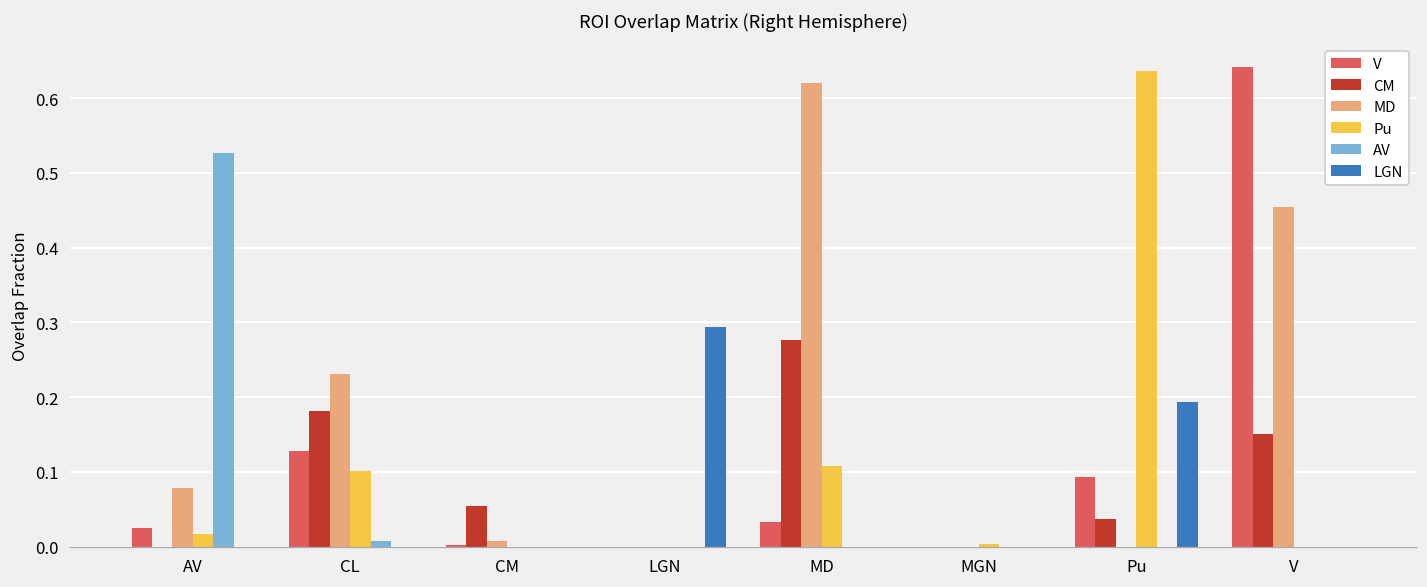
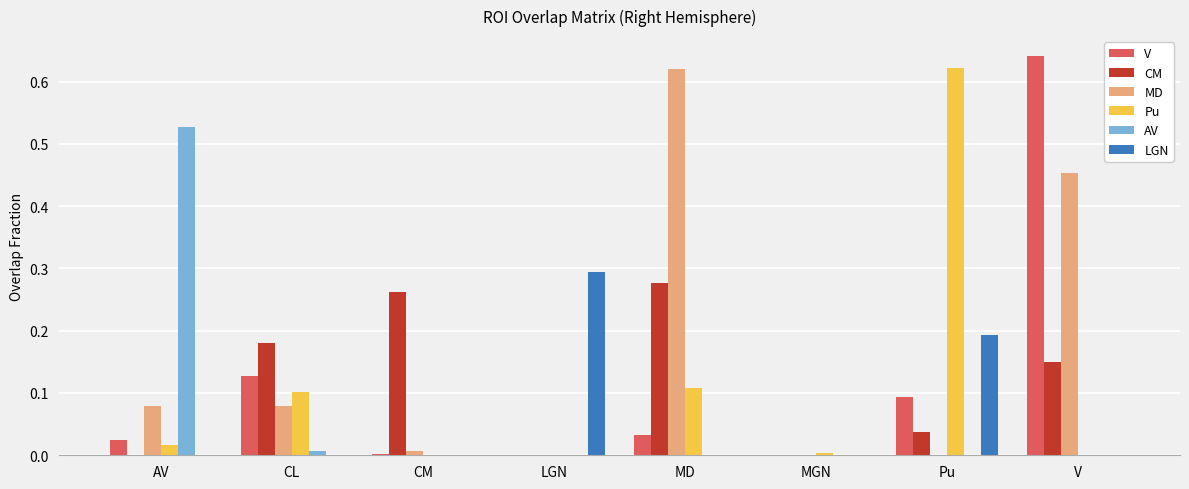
  {
    "V": {
      "AV": 0.03,
      "CL": 0.13,
      "LGN": 0.00,
      "MD": 0.03,
      "MGN": 0.00,
      "Pu": 0.09,
      "V": 0.64
    },
    "CM": {
      "AV": 0.00,
      "CL": 0.18,
-     "CM": 0.05,
+     "CM": 0.26,
      "LGN": 0.00,
      "MD": 0.28,
      "MGN": 0.00,
      "Pu": 0.04,
      "V": 0.15
    },
    "MD": {
      "AV": 0.08,
-     "CL": 0.23,
+     "CL": 0.08,
      "CM": 0.01,
      "LGN": 0.00,
      "MD": 0.62,
      "MGN": 0.00,
      "Pu": 0.00,
      "V": 0.45
    },
    "Pu": {
      "AV": 0.02,
      "CL": 0.10,
      "CM": 0.00,
      "LGN": 0.00,
      "MD": 0.11,
-     "Pu": 0.64,
+     "Pu": 0.62,
      "V": 0.00
    },
    "AV": {
      "AV": 0.53,
      "CL": 0.01,
      "CM": 0.00,
      "LGN": 0.00,
      "MD": 0.00,
      "MGN": 0.00,
      "Pu": 0.00,
      "V": 0.00
    },
    "LGN": {
      "AV": 0.00,
      "CL": 0.00,
      "CM": 0.00,
      "LGN": 0.29,
      "MD": 0.00,
      "MGN": 0.00,
      "Pu": 0.19,
      "V": 0.00
    }
  }
